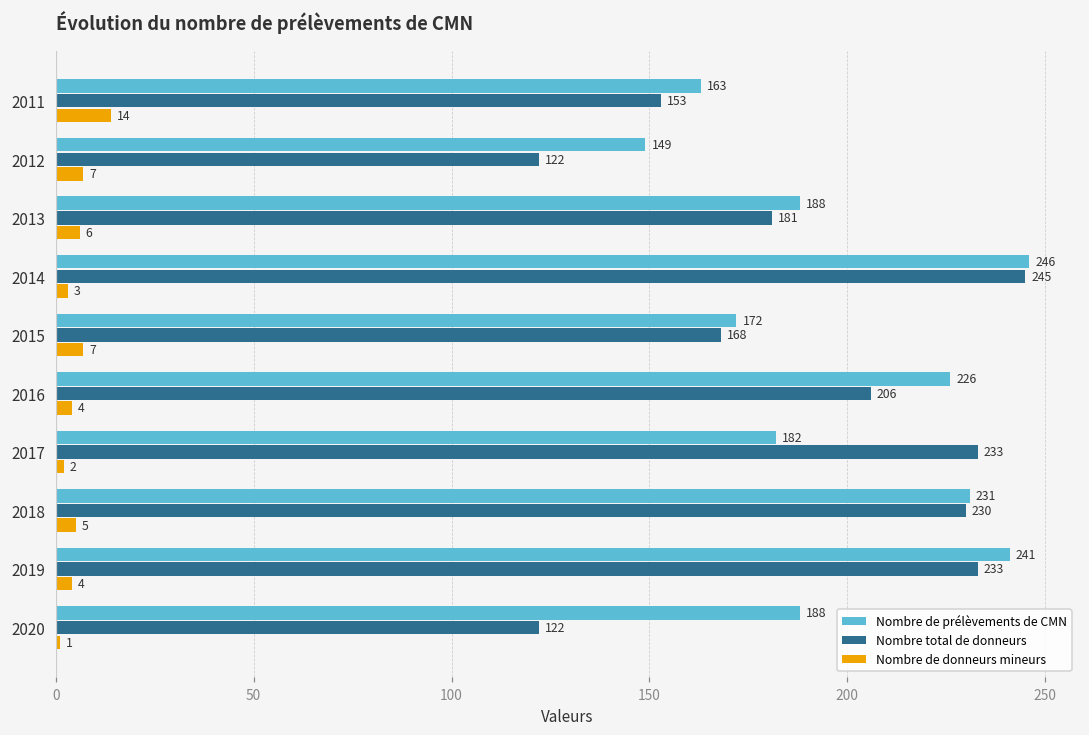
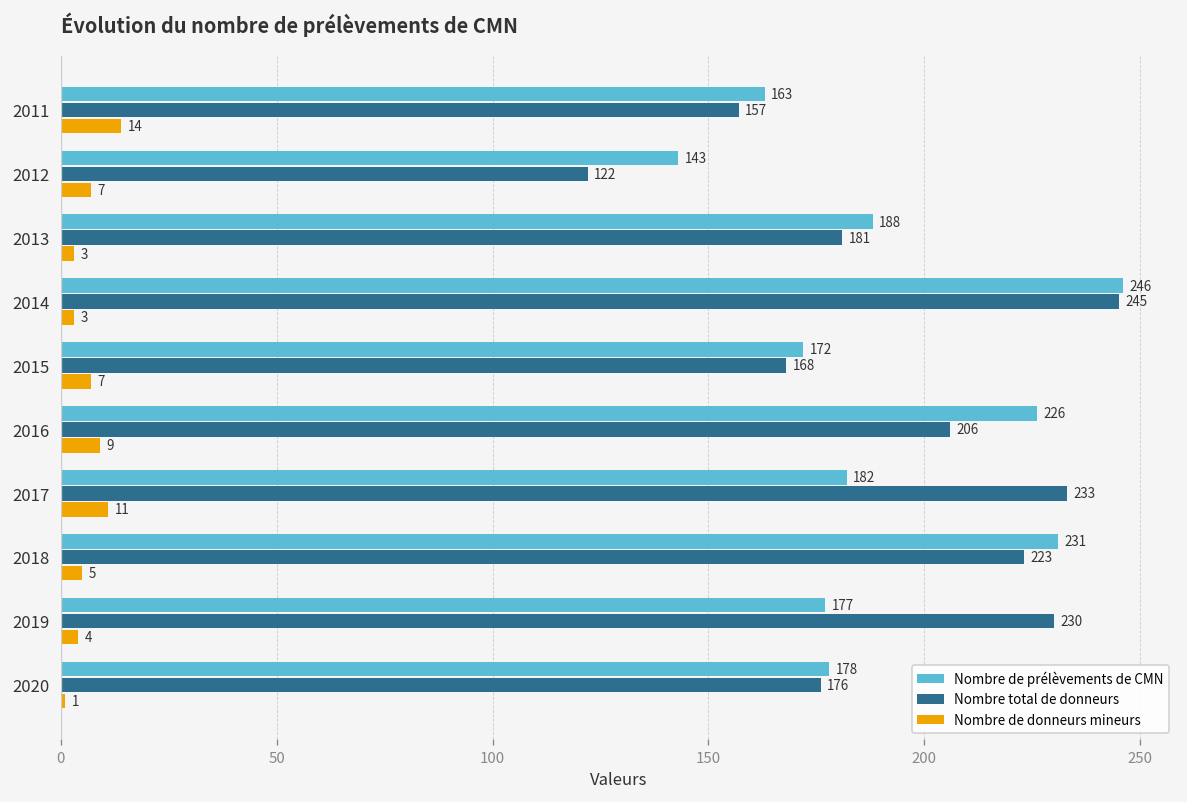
  {
    "Nombre de prélèvements de CMN": {
      "2011": 163,
-     "2012": 149,
+     "2012": 143,
      "2013": 188,
      "2014": 246,
      "2015": 172,
      "2016": 226,
      "2017": 182,
      "2018": 231,
-     "2019": 241,
-     "2020": 188
+     "2019": 177,
+     "2020": 178
    },
    "Nombre total de donneurs": {
-     "2011": 153,
+     "2011": 157,
      "2012": 122,
      "2013": 181,
      "2014": 245,
      "2015": 168,
      "2016": 206,
      "2017": 233,
-     "2018": 230,
-     "2019": 233,
-     "2020": 122
+     "2018": 223,
+     "2019": 230,
+     "2020": 176
    },
    "Nombre de donneurs mineurs": {
      "2011": 14,
      "2012": 7,
-     "2013": 6,
+     "2013": 3,
      "2014": 3,
      "2015": 7,
-     "2016": 4,
-     "2017": 2,
+     "2016": 9,
+     "2017": 11,
      "2018": 5,
      "2019": 4,
      "2020": 1
    }
  }
